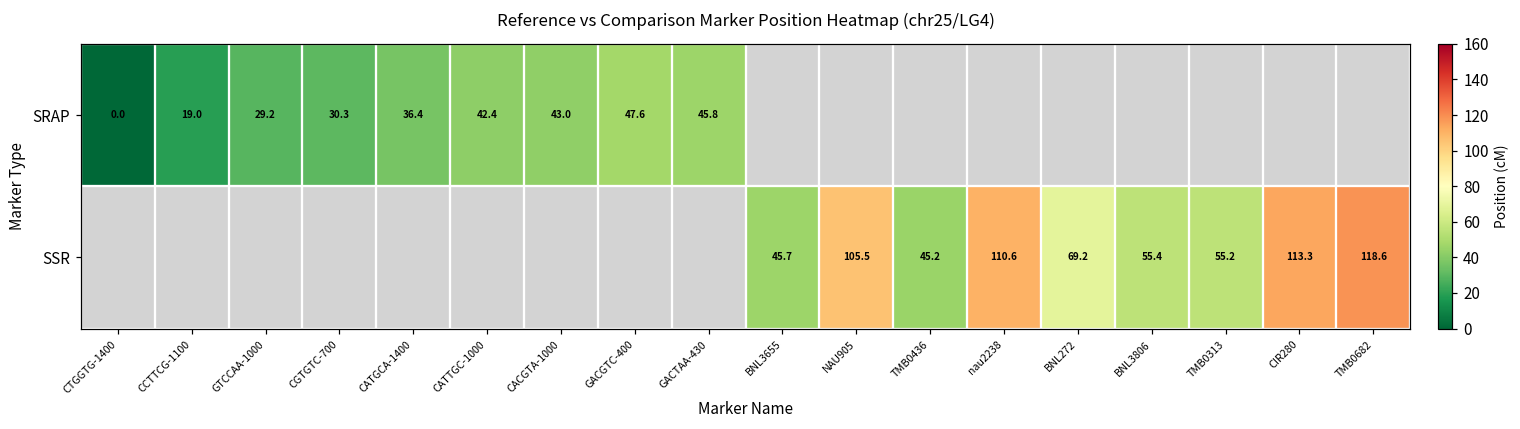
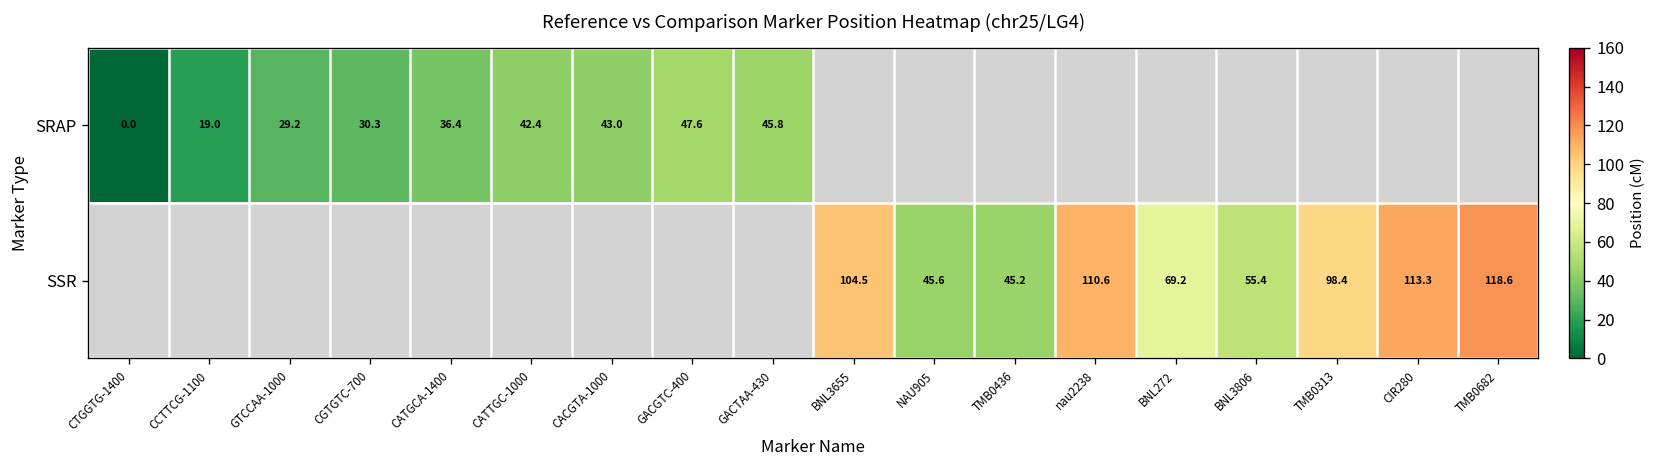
  {
    "SRAP": {
      "CTGGTG-1400": 0.0,
      "CCTTCG-1100": 19.0,
      "GTCCAA-1000": 29.2,
      "CGTGTC-700": 30.3,
      "CATGCA-1400": 36.4,
      "CATTGC-1000": 42.4,
      "CACGTA-1000": 43.0,
      "GACGTC-400": 47.6,
      "GACTAA-430": 45.8
    },
    "SSR": {
-     "BNL3655": 45.7,
-     "NAU905": 105.5,
+     "BNL3655": 104.5,
+     "NAU905": 45.6,
      "TMB0436": 45.2,
      "nau2238": 110.6,
      "BNL272": 69.2,
      "BNL3806": 55.4,
-     "TMB0313": 55.2,
+     "TMB0313": 98.4,
      "CIR280": 113.3,
      "TMB0682": 118.6
    }
  }
